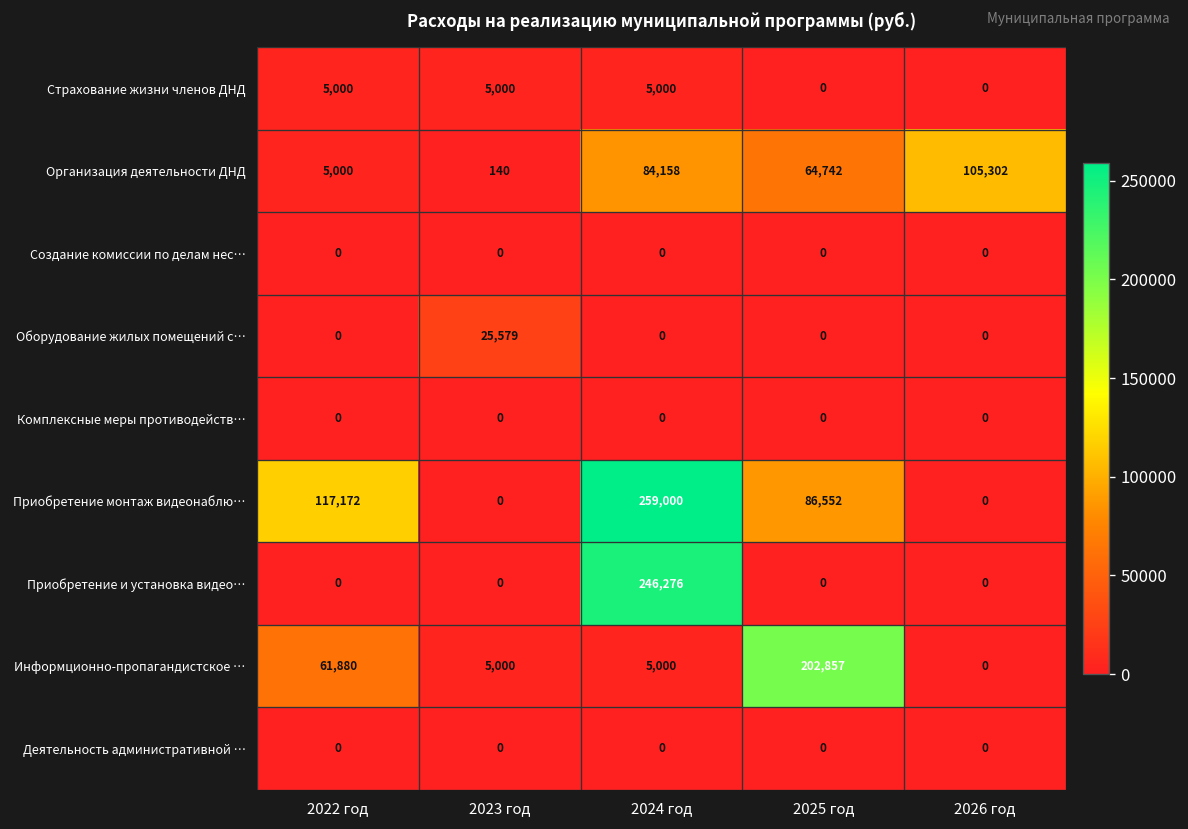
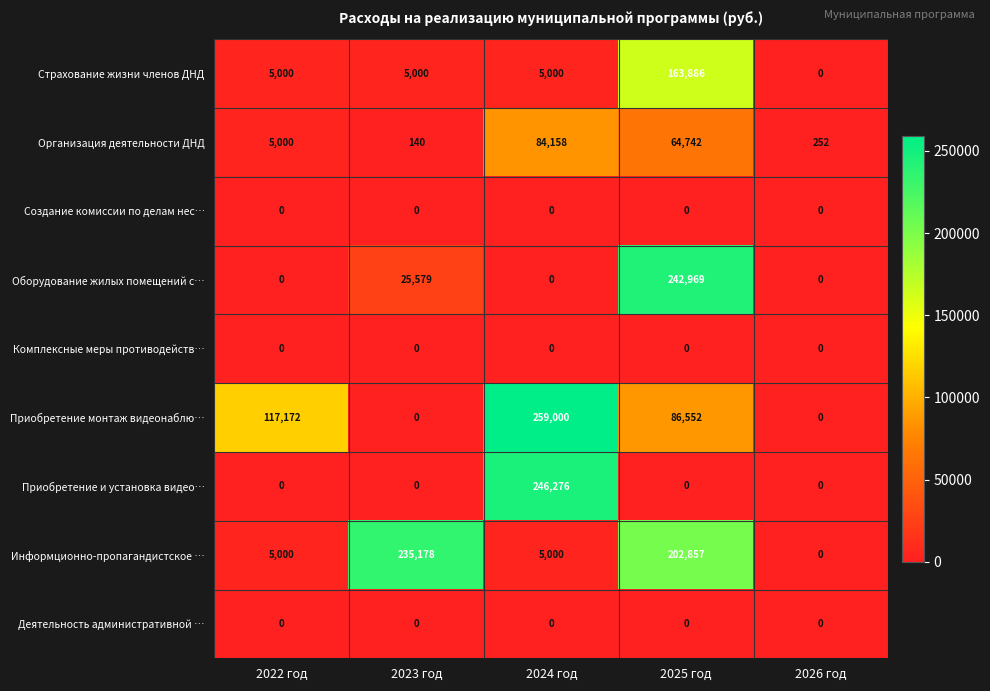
  {
    "Страхование жизни членов ДНД": {
      "2022 год": "5,000",
      "2023 год": "5,000",
      "2024 год": "5,000",
-     "2025 год": "0",
+     "2025 год": "163,886",
      "2026 год": "0"
    },
    "Организация деятельности ДНД": {
      "2022 год": "5,000",
      "2023 год": "140",
      "2024 год": "84,158",
      "2025 год": "64,742",
-     "2026 год": "105,302"
+     "2026 год": "252"
    },
    "Создание комиссии по делам нес…": {
      "2022 год": "0",
      "2023 год": "0",
      "2024 год": "0",
      "2025 год": "0",
      "2026 год": "0"
    },
    "Оборудование жилых помещений с…": {
      "2022 год": "0",
      "2023 год": "25,579",
      "2024 год": "0",
-     "2025 год": "0",
+     "2025 год": "242,969",
      "2026 год": "0"
    },
    "Комплексные меры противодейств…": {
      "2022 год": "0",
      "2023 год": "0",
      "2024 год": "0",
      "2025 год": "0",
      "2026 год": "0"
    },
    "Приобретение монтаж видеонаблю…": {
      "2022 год": "117,172",
      "2023 год": "0",
      "2024 год": "259,000",
      "2025 год": "86,552",
      "2026 год": "0"
    },
    "Приобретение и установка видео…": {
      "2022 год": "0",
      "2023 год": "0",
      "2024 год": "246,276",
      "2025 год": "0",
      "2026 год": "0"
    },
    "Информционно-пропагандистское …": {
-     "2022 год": "61,880",
-     "2023 год": "5,000",
+     "2022 год": "5,000",
+     "2023 год": "235,178",
      "2024 год": "5,000",
      "2025 год": "202,857",
      "2026 год": "0"
    },
    "Деятельность административной …": {
      "2022 год": "0",
      "2023 год": "0",
      "2024 год": "0",
      "2025 год": "0",
      "2026 год": "0"
    }
  }
